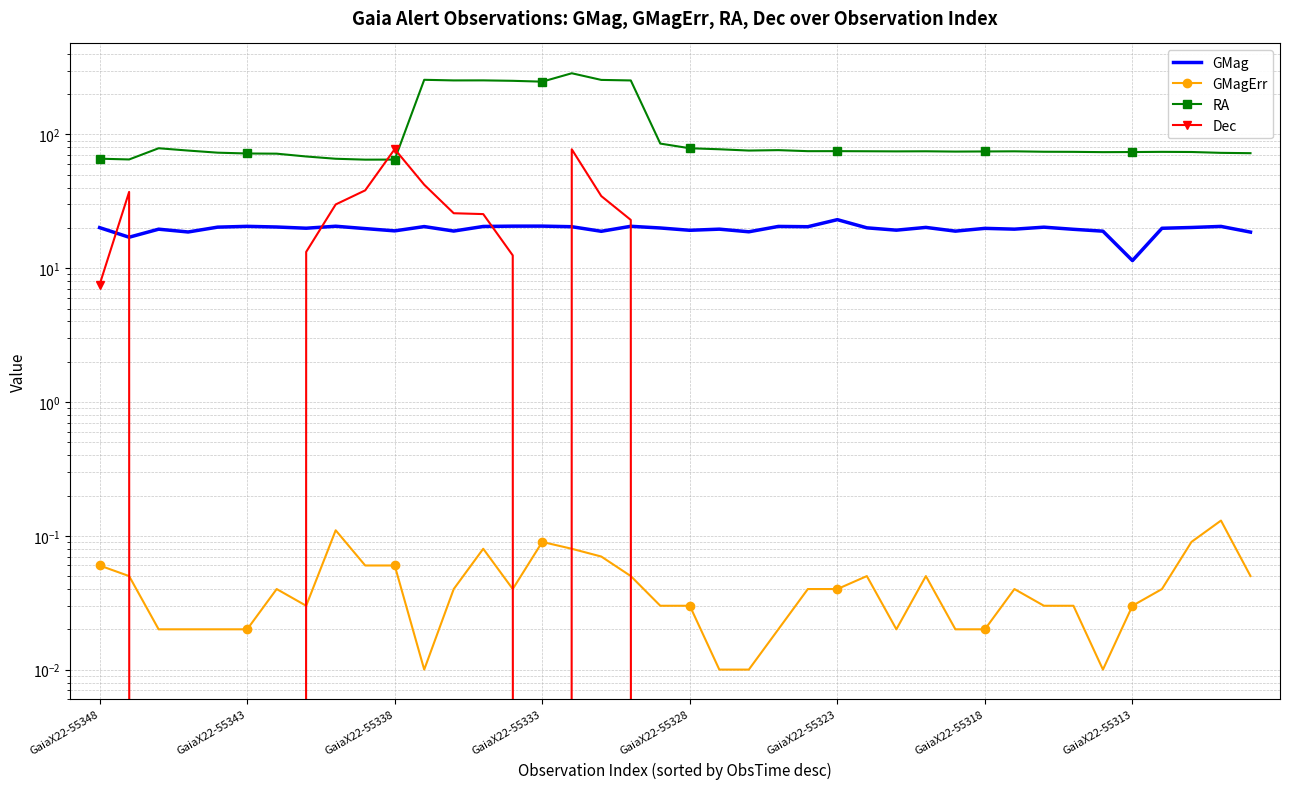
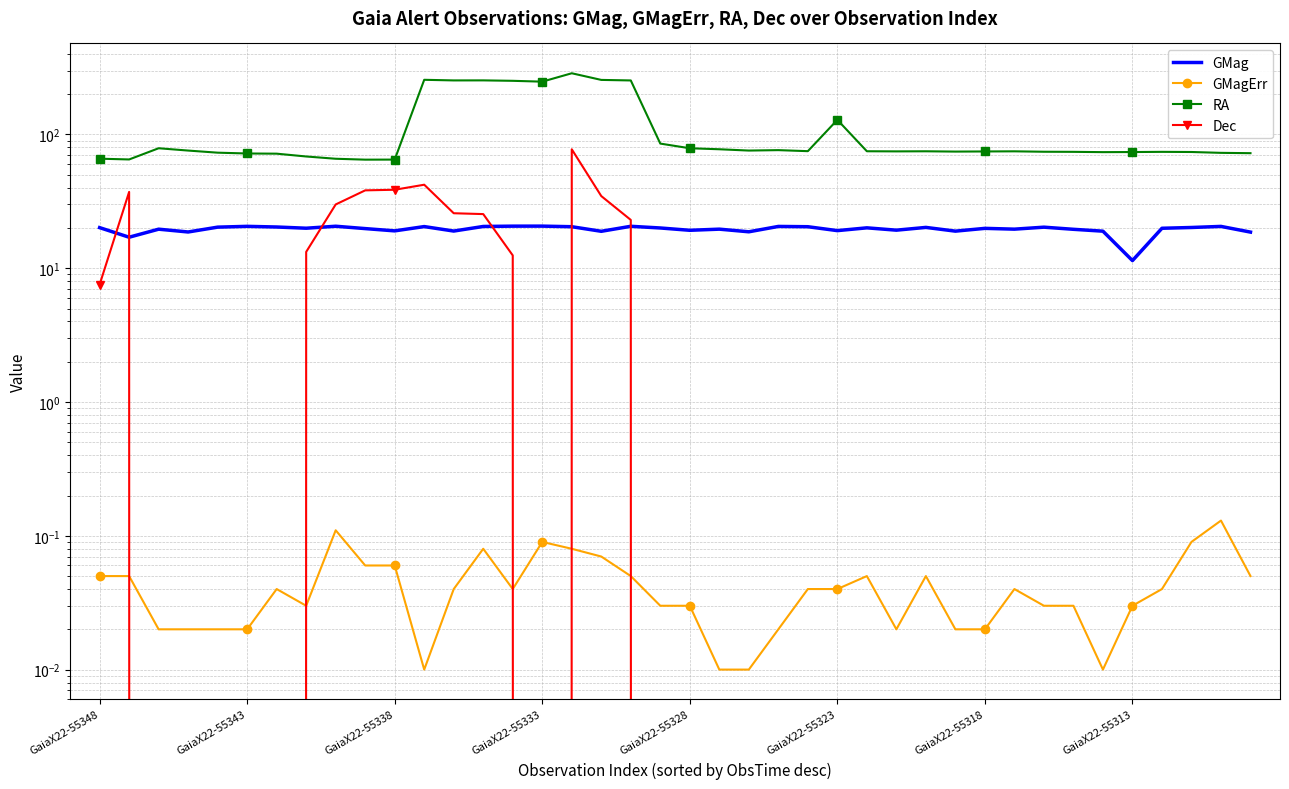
  {
    "GMag": {
      "GaiaX22-55348": 20,
      "GaiaX22-55343": 21,
      "GaiaX22-55338": 19,
      "GaiaX22-55333": 21,
      "GaiaX22-55328": 19,
-     "GaiaX22-55323": 23,
+     "GaiaX22-55323": 19,
      "GaiaX22-55318": 20,
      "GaiaX22-55313": 11
    },
    "GMagErr": {
-     "GaiaX22-55348": 0.06,
+     "GaiaX22-55348": 0.05,
      "GaiaX22-55343": 0.02,
      "GaiaX22-55338": 0.06,
      "GaiaX22-55333": 0.09,
      "GaiaX22-55328": 0.03,
      "GaiaX22-55323": 0.04,
      "GaiaX22-55318": 0.02,
      "GaiaX22-55313": 0.03
    },
    "RA": {
      "GaiaX22-55348": 70,
      "GaiaX22-55343": 70,
      "GaiaX22-55338": 60,
      "GaiaX22-55333": 250,
      "GaiaX22-55328": 80,
-     "GaiaX22-55323": 80,
+     "GaiaX22-55323": 130,
      "GaiaX22-55318": 70,
      "GaiaX22-55313": 70
    },
    "Dec": {
      "GaiaX22-55348": 8,
-     "GaiaX22-55338": 80
+     "GaiaX22-55338": 39
    }
  }
